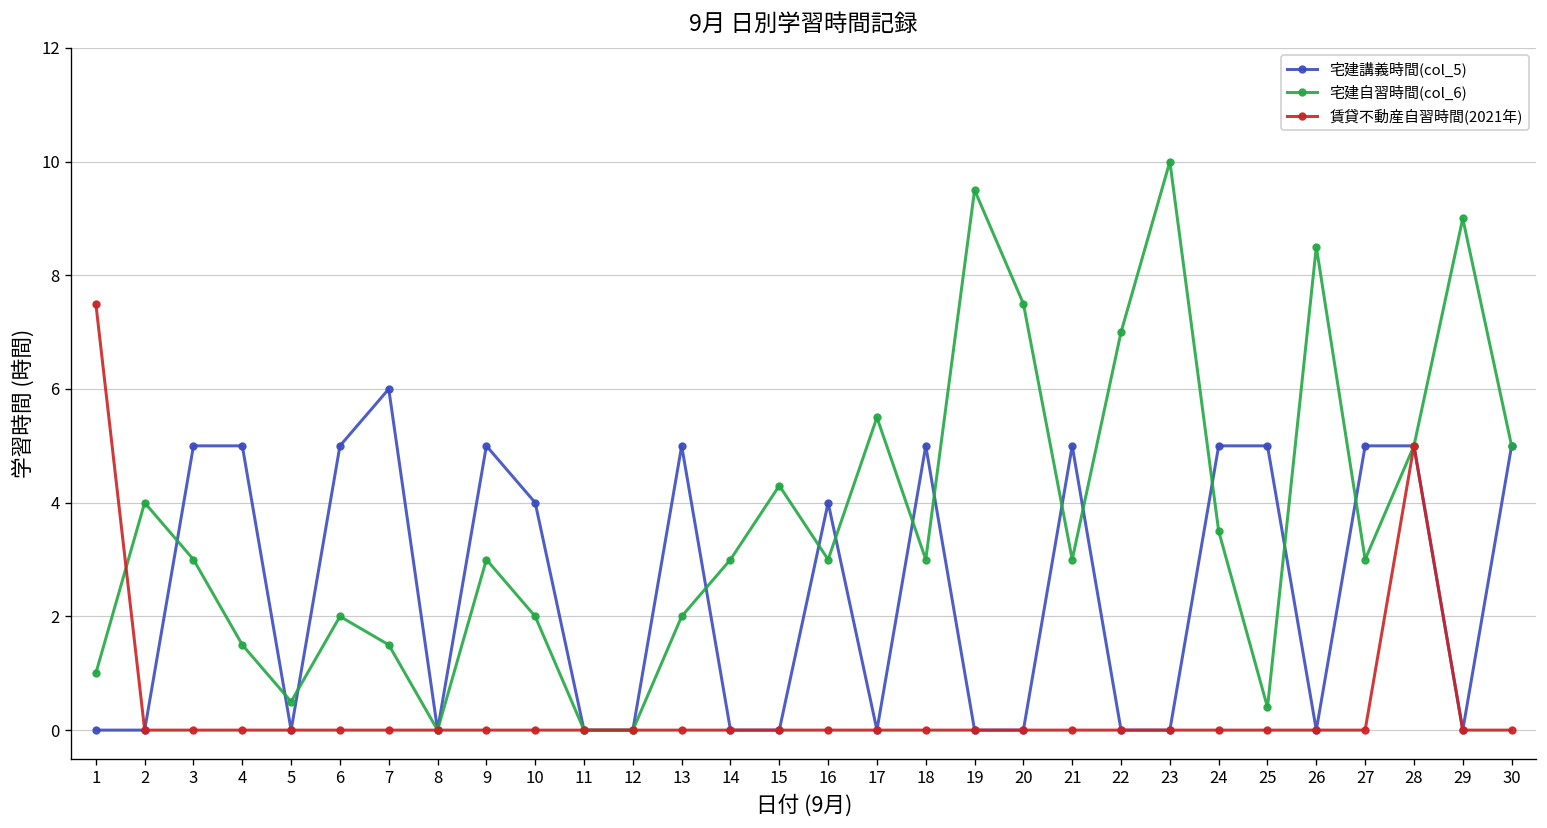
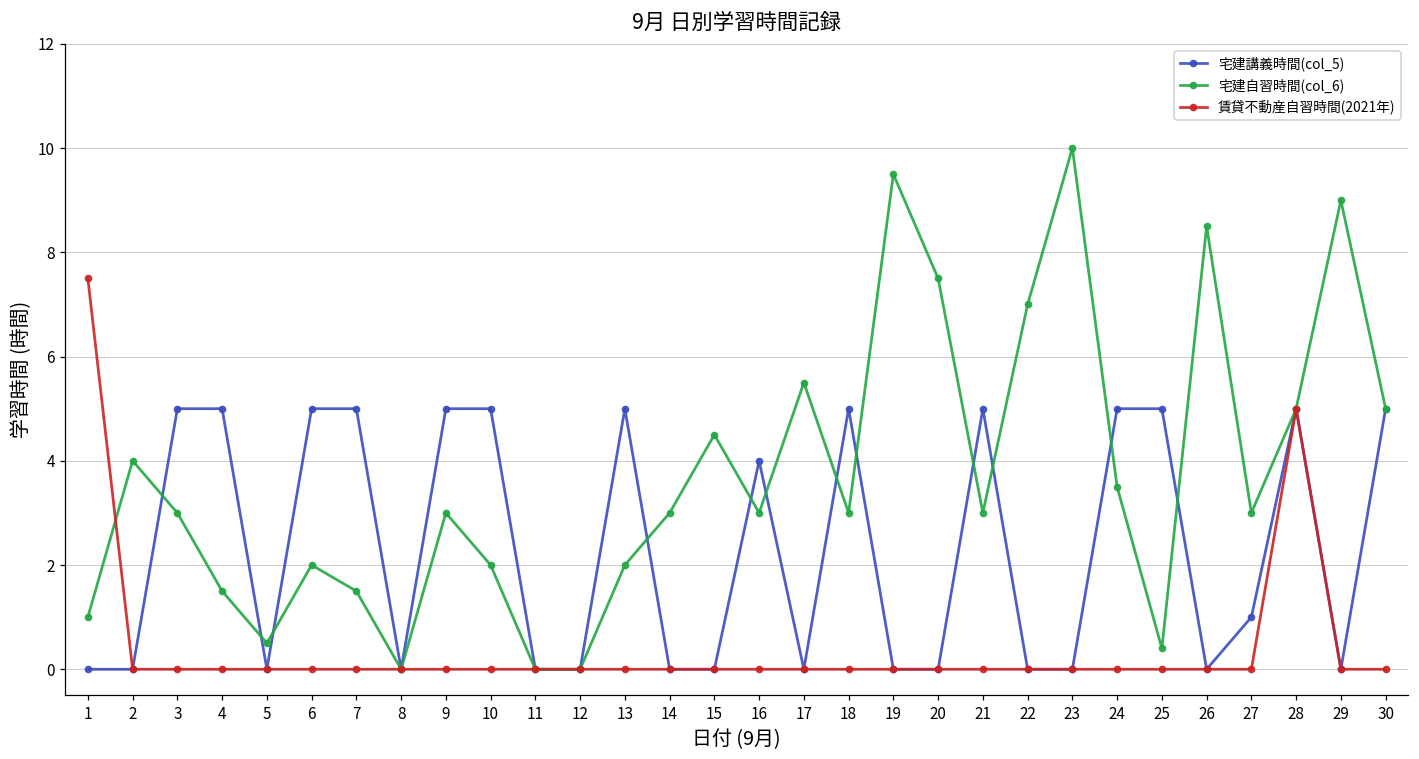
  {
    "宅建講義時間(col_5)": {
      "1": 0,
      "3": 5,
      "4": 5,
      "6": 5,
-     "7": 6,
+     "7": 5,
      "9": 5,
-     "10": 4,
+     "10": 5,
      "13": 5,
      "16": 4,
      "18": 5,
      "21": 5,
      "24": 5,
      "25": 5,
-     "27": 5
+     "27": 1
    },
    "宅建自習時間(col_6)": {
      "1": 1.0,
      "2": 4.0,
      "3": 3.0,
      "4": 1.5,
      "5": 0.5,
      "6": 2.0,
      "7": 1.5,
      "9": 3.0,
      "10": 2.0,
      "13": 2.0,
      "14": 3.0,
-     "15": 4.3,
+     "15": 4.5,
      "16": 3.0,
      "17": 5.5,
      "18": 3.0,
      "19": 9.5,
      "20": 7.5,
      "21": 3.0,
      "22": 7.0,
      "23": 10.0,
      "24": 3.5,
      "25": 0.4,
      "26": 8.5,
      "27": 3.0,
      "29": 9.0
    },
    "賃貸不動産自習時間(2021年)": {
      "1": 7.5,
      "3": 0.0,
      "4": 0.0,
      "6": 0.0,
      "7": 0.0,
      "9": 0.0,
      "10": 0.0,
      "13": 0.0,
      "16": 0.0,
      "18": 0.0,
      "21": 0.0,
      "24": 0.0,
      "25": 0.0,
      "27": 0.0,
      "30": 0.0
    }
  }
